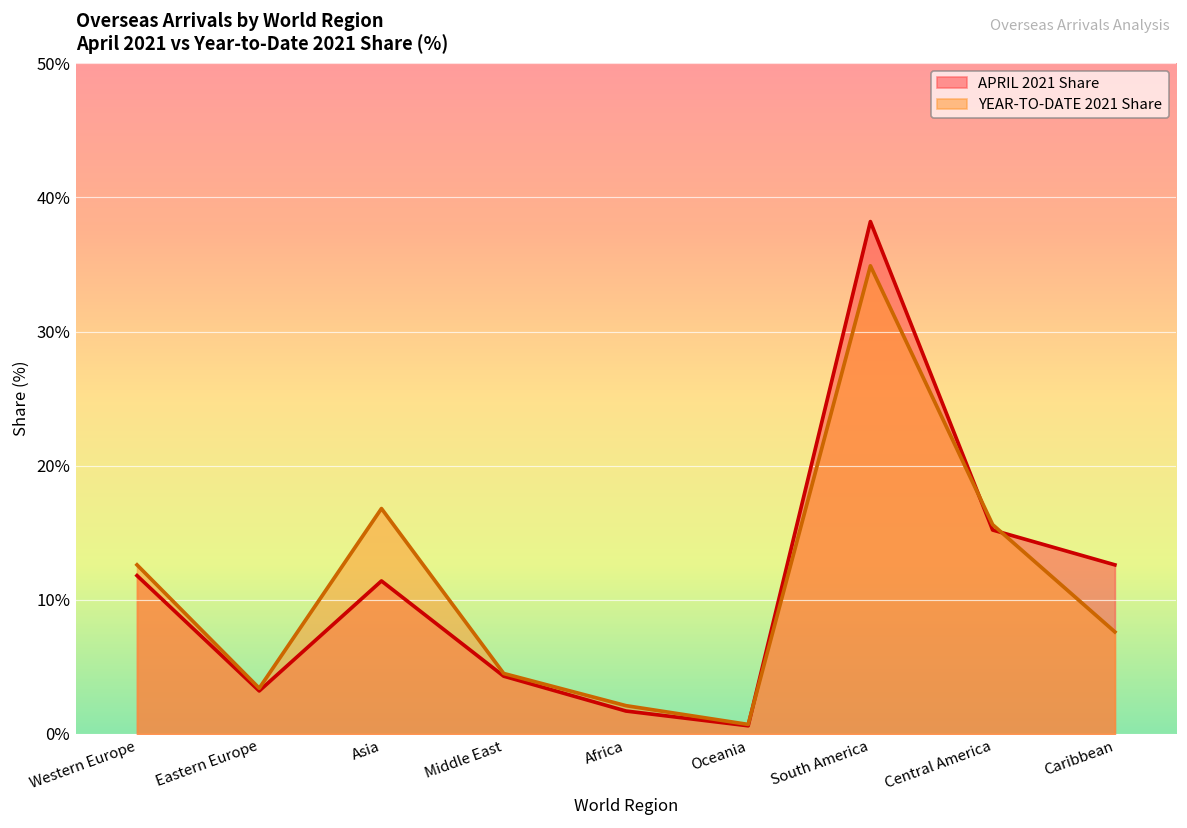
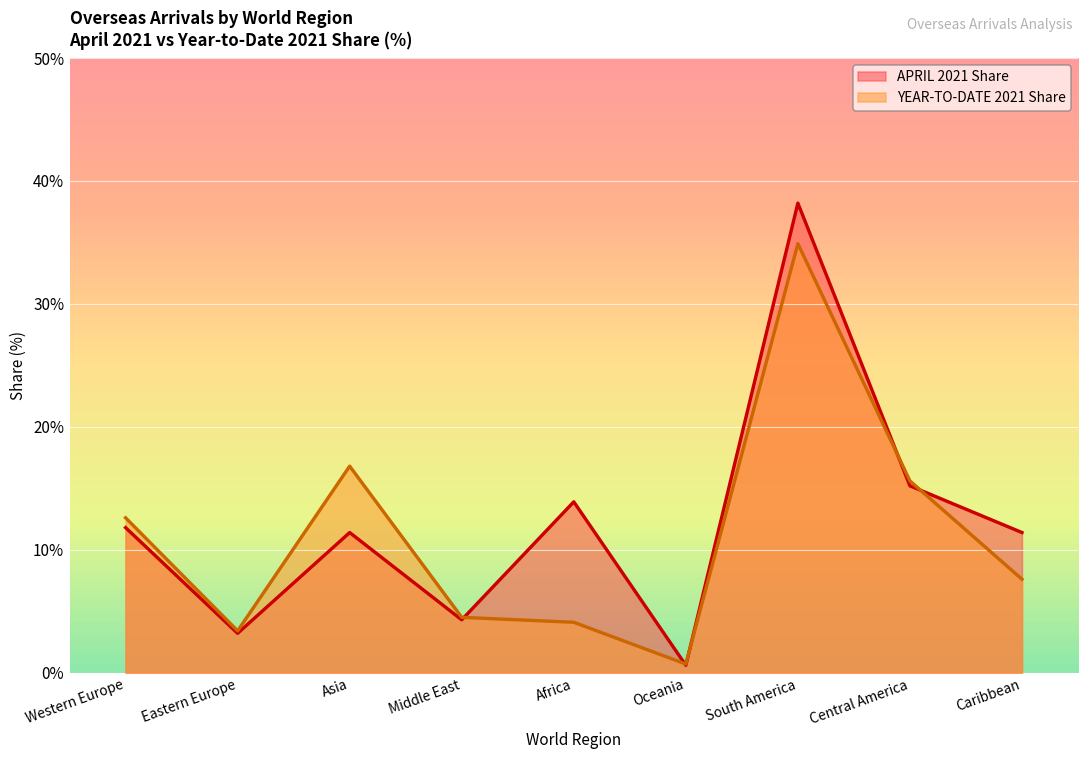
  {
    "APRIL 2021 Share": {
      "Western Europe": "11.8%",
      "Asia": "11.4%",
-     "Africa": "1.7%",
+     "Africa": "13.9%",
      "South America": "38.2%",
      "Central America": "15.2%",
-     "Caribbean": "12.6%"
+     "Caribbean": "11.4%"
    },
    "YEAR-TO-DATE 2021 Share": {
      "Western Europe": "12.6%",
      "Asia": "16.8%",
-     "Africa": "2.1%",
+     "Africa": "4.1%",
      "South America": "34.9%",
      "Central America": "15.6%",
      "Caribbean": "7.6%"
    }
  }
